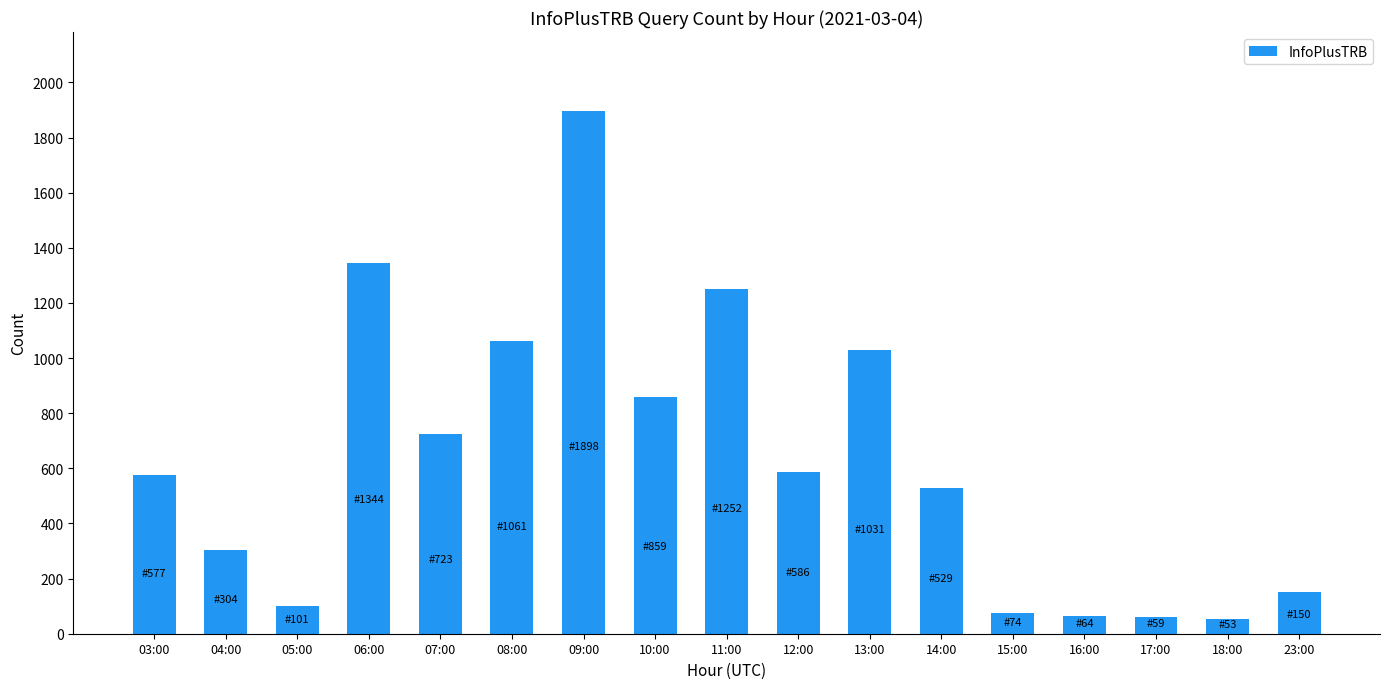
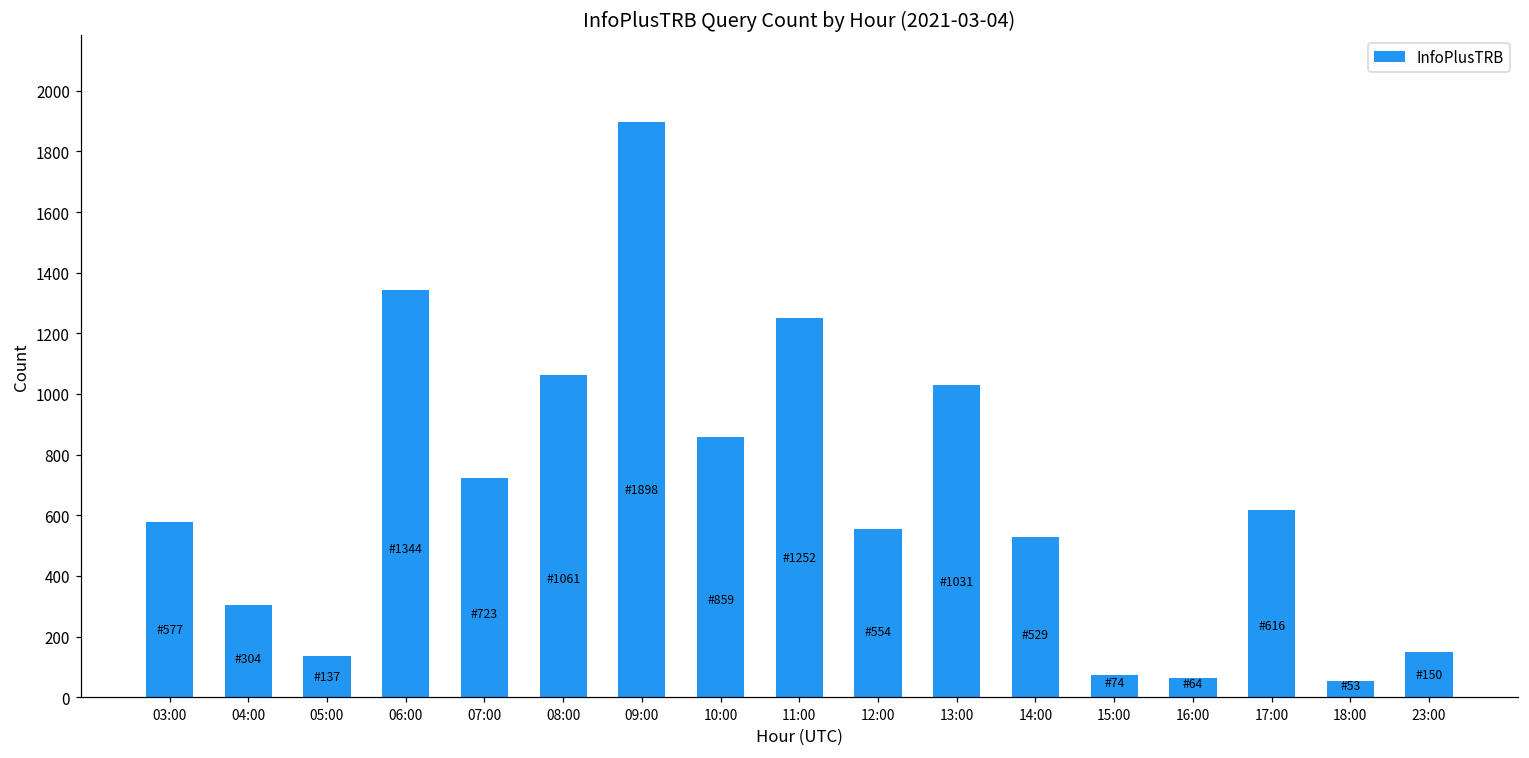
  {
    "03:00": 577,
    "04:00": 304,
-   "05:00": 101,
+   "05:00": 137,
    "06:00": 1344,
    "07:00": 723,
    "08:00": 1061,
    "09:00": 1898,
    "10:00": 859,
    "11:00": 1252,
-   "12:00": 586,
+   "12:00": 554,
    "13:00": 1031,
    "14:00": 529,
    "15:00": 74,
    "16:00": 64,
-   "17:00": 59,
+   "17:00": 616,
    "18:00": 53,
    "23:00": 150
  }
